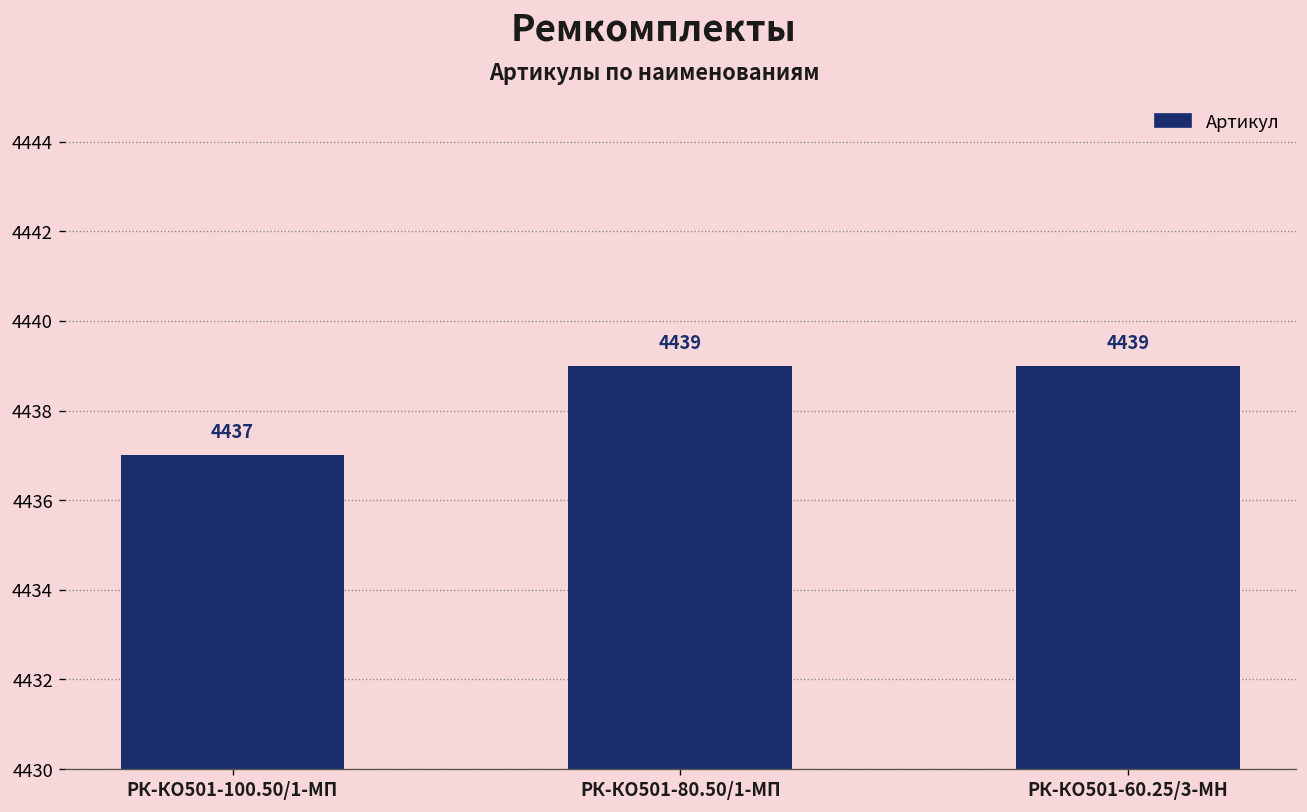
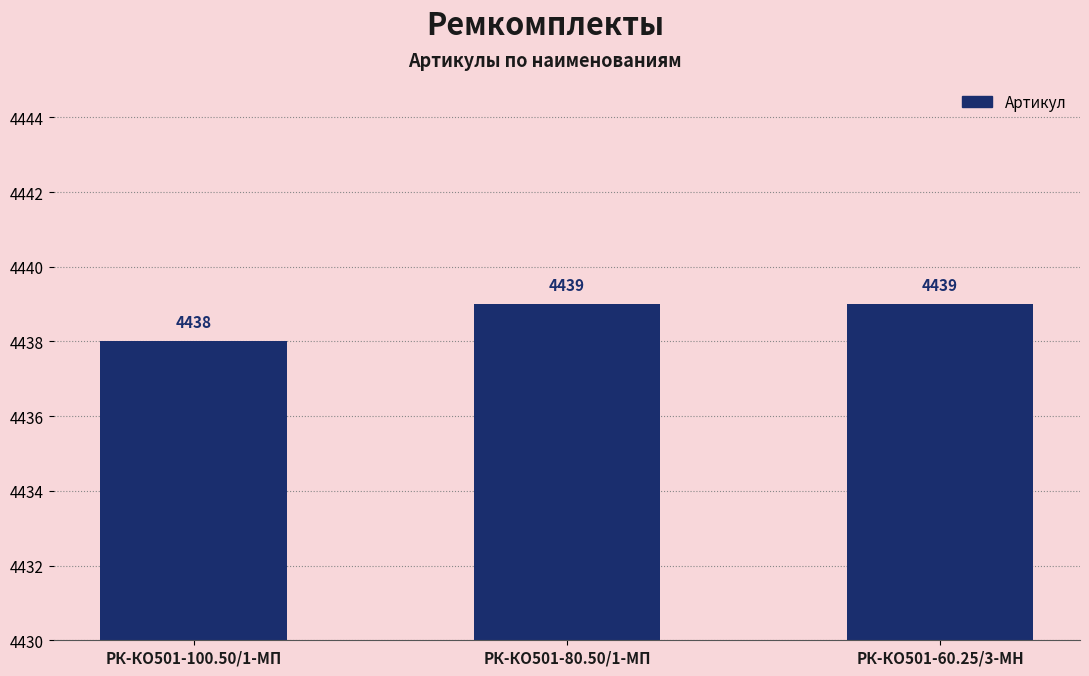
  {
-   "РК-КО501-100.50/1-МП": 4437,
+   "РК-КО501-100.50/1-МП": 4438,
    "РК-КО501-80.50/1-МП": 4439,
    "РК-КО501-60.25/3-МН": 4439
  }
